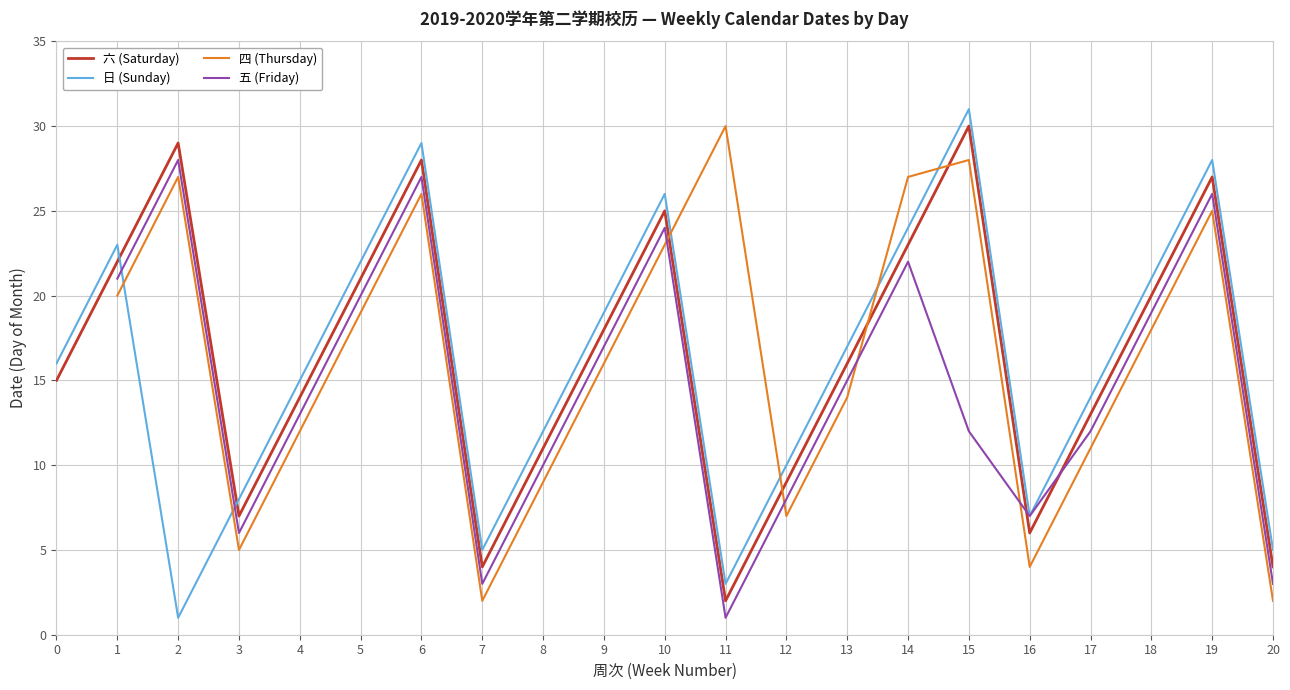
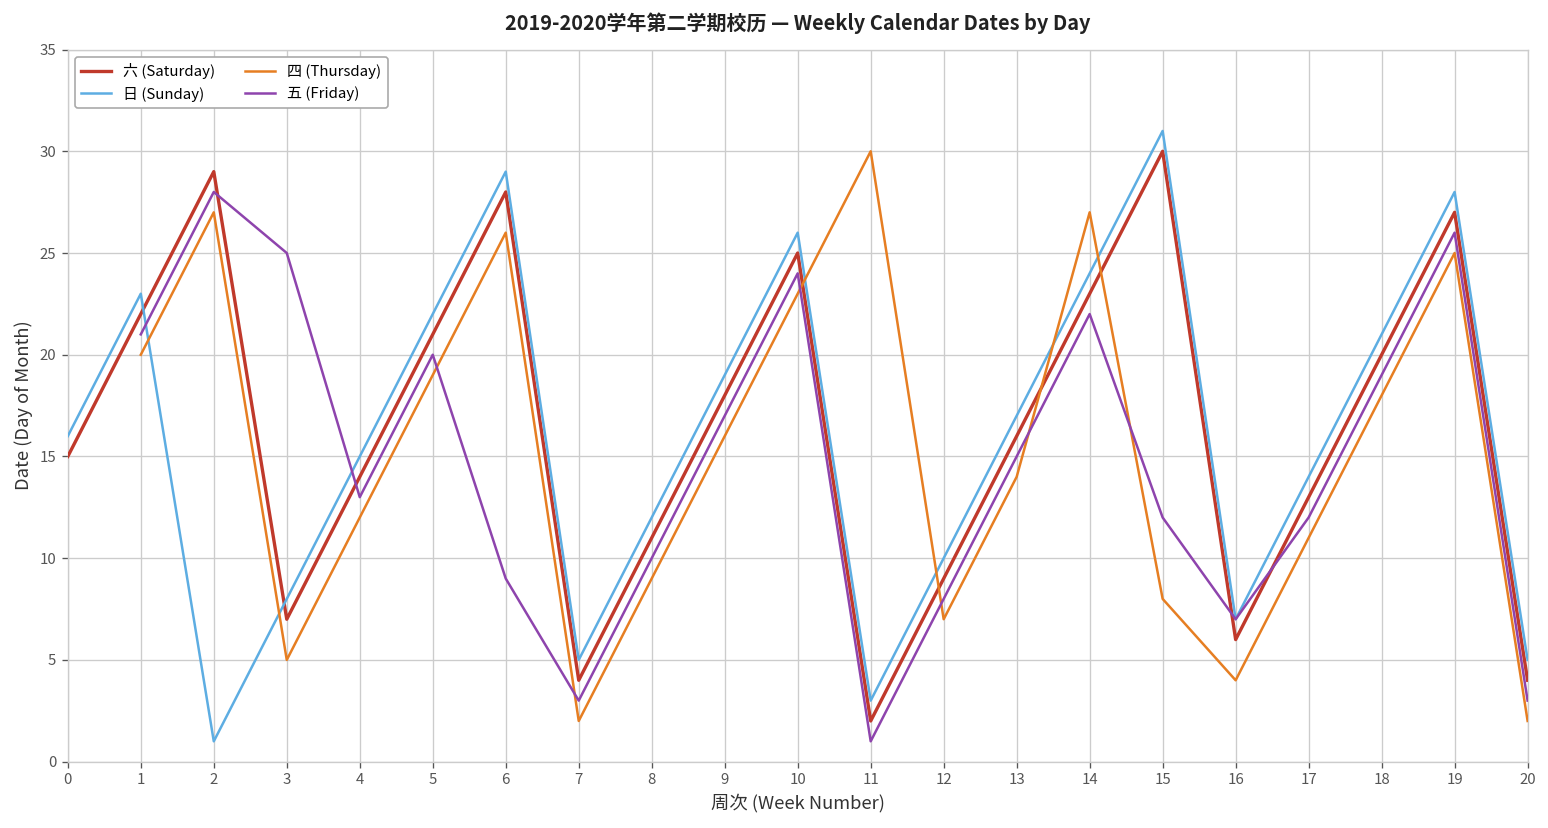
  {
    "六 (Saturday)": {
      "0": 15,
      "1": 22,
      "2": 29,
      "3": 7,
      "4": 14,
      "5": 21,
      "6": 28,
      "7": 4,
      "8": 11,
      "9": 18,
      "10": 25,
      "11": 2,
      "12": 9,
      "13": 16,
      "14": 23,
      "15": 30,
      "16": 6,
      "17": 13,
      "18": 20,
      "19": 27,
      "20": 4
    },
    "日 (Sunday)": {
      "0": 16,
      "1": 23,
      "2": 1,
      "3": 8,
      "4": 15,
      "5": 22,
      "6": 29,
      "7": 5,
      "8": 12,
      "9": 19,
      "10": 26,
      "11": 3,
      "12": 10,
      "13": 17,
      "14": 24,
      "15": 31,
      "17": 14,
      "18": 21,
      "19": 28,
      "20": 5
    },
    "四 (Thursday)": {
      "1": 20,
      "2": 27,
      "3": 5,
      "4": 12,
      "5": 19,
      "6": 26,
      "7": 2,
      "8": 9,
      "9": 16,
      "10": 23,
      "11": 30,
      "12": 7,
      "13": 14,
      "14": 27,
-     "15": 28,
+     "15": 8,
      "16": 4,
      "17": 11,
      "18": 18,
      "19": 25,
      "20": 2
    },
    "五 (Friday)": {
      "1": 21,
      "2": 28,
-     "3": 6,
+     "3": 25,
      "4": 13,
      "5": 20,
-     "6": 27,
+     "6": 9,
      "7": 3,
      "8": 10,
      "9": 17,
      "10": 24,
      "11": 1,
      "12": 8,
      "13": 15,
      "14": 22,
      "15": 12,
      "17": 12,
      "18": 19,
      "19": 26,
      "20": 3
    }
  }
